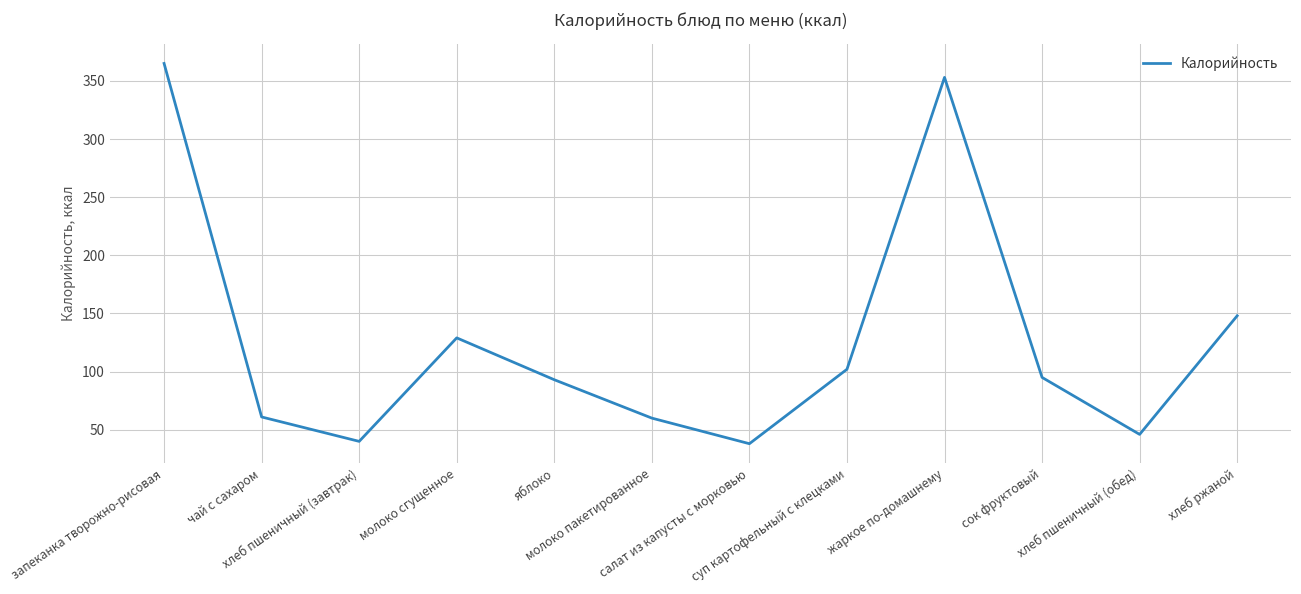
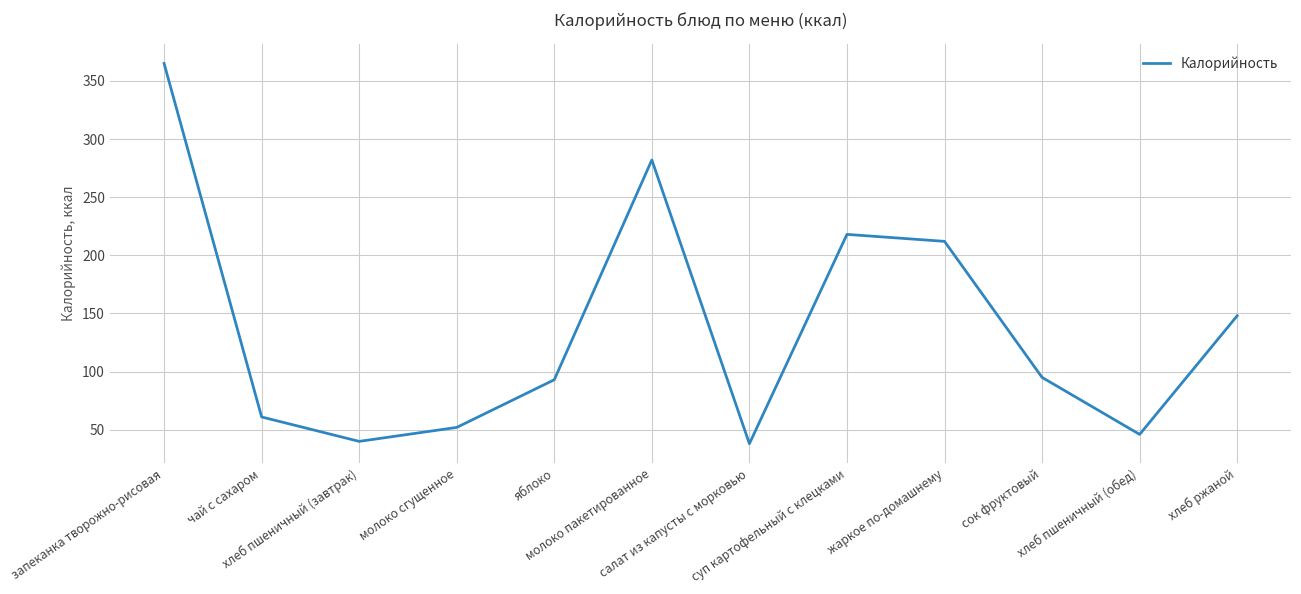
  {
    "запеканка творожно-рисовая": 365,
    "чай с сахаром": 61,
    "хлеб пшеничный (завтрак)": 40,
-   "молоко сгущенное": 129,
+   "молоко сгущенное": 52,
    "яблоко": 93,
-   "молоко пакетированное": 60,
+   "молоко пакетированное": 282,
    "салат из капусты с морковью": 38,
-   "суп картофельный с клецками": 102,
-   "жаркое по-домашнему": 353,
+   "суп картофельный с клецками": 218,
+   "жаркое по-домашнему": 212,
    "сок фруктовый": 95,
    "хлеб пшеничный (обед)": 46,
    "хлеб ржаной": 148
  }
